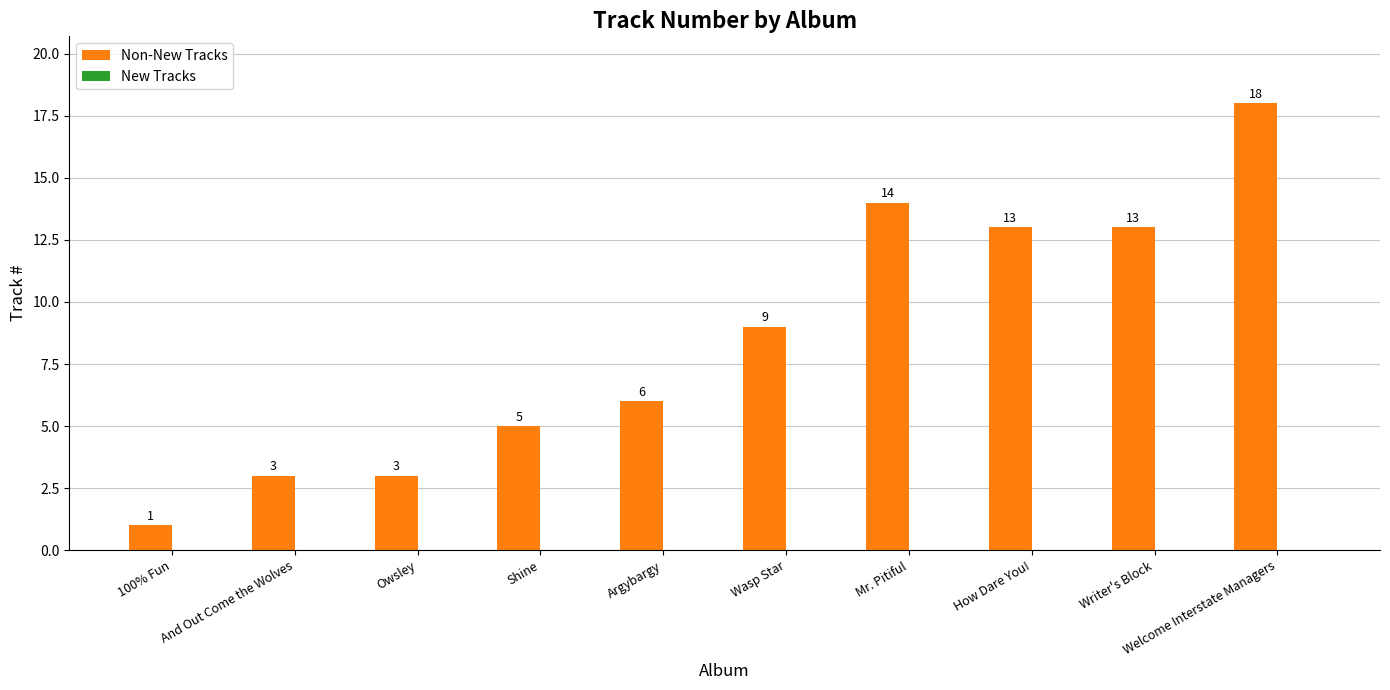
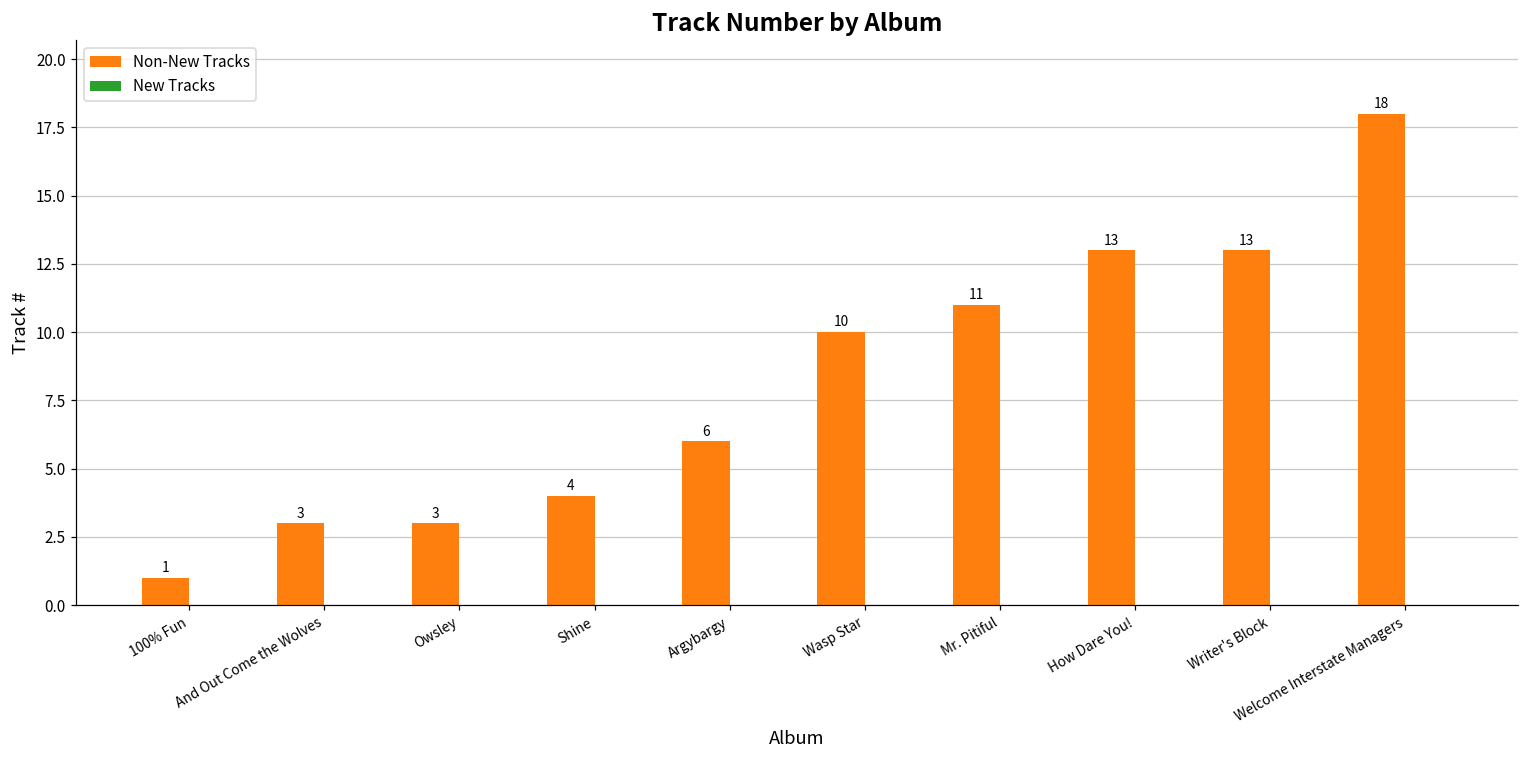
  {
    "Non-New Tracks": {
      "100% Fun": 1,
      "And Out Come the Wolves": 3,
      "Owsley": 3,
-     "Shine": 5,
+     "Shine": 4,
      "Argybargy": 6,
-     "Wasp Star": 9,
-     "Mr. Pitiful": 14,
+     "Wasp Star": 10,
+     "Mr. Pitiful": 11,
      "How Dare You!": 13,
      "Writer's Block": 13,
      "Welcome Interstate Managers": 18
    },
    "New Tracks": {
      "100% Fun": 0.0,
      "And Out Come the Wolves": 0.0,
      "Owsley": 0.0,
      "Shine": 0.0,
      "Argybargy": 0.0,
      "Wasp Star": 0.0,
      "Mr. Pitiful": 0.0,
      "How Dare You!": 0.0,
      "Writer's Block": 0.0,
      "Welcome Interstate Managers": 0.0
    }
  }
